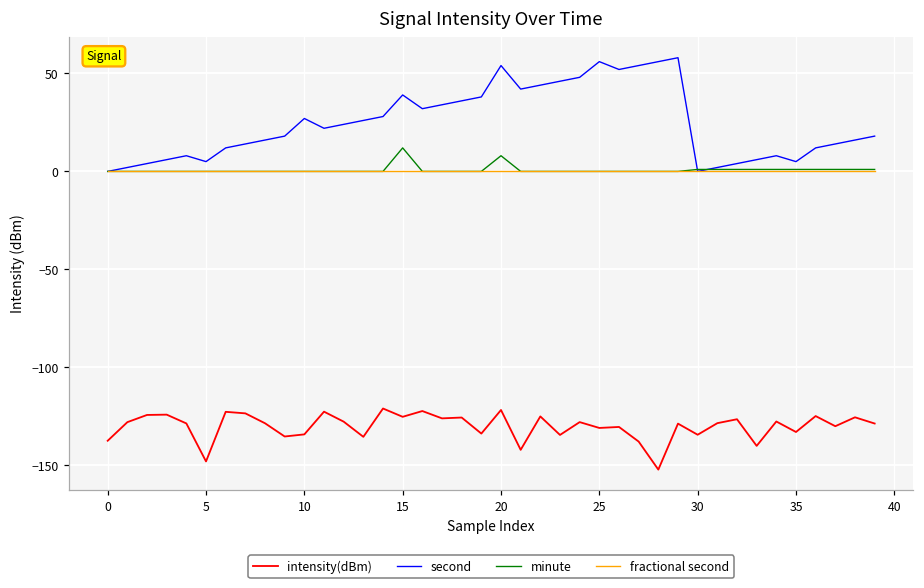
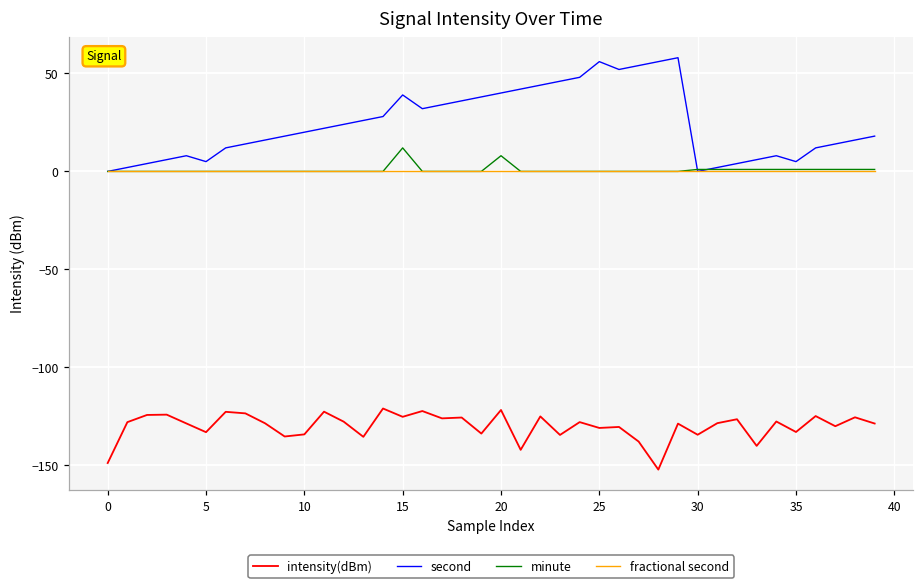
  {
    "intensity(dBm)": {
-     "0": -137,
-     "5": -148,
+     "0": -149,
+     "5": -133,
      "10": -134,
      "15": -125,
      "20": -122,
      "25": -131,
      "30": -134,
      "35": -133
    },
    "second": {
      "5": 5,
-     "10": 27,
+     "10": 20,
      "15": 39,
-     "20": 54,
+     "20": 40,
      "25": 56,
      "35": 5
    },
    "minute": {
      "15": 12,
      "20": 8
    },
    "fractional second": {
      "15": 0,
      "20": 0
    }
  }
